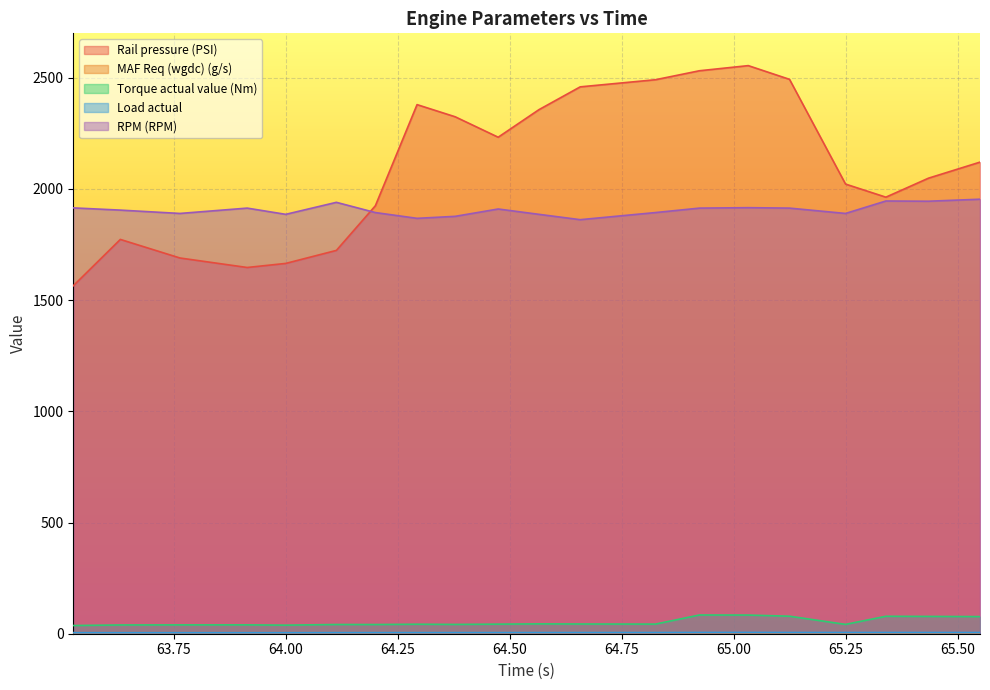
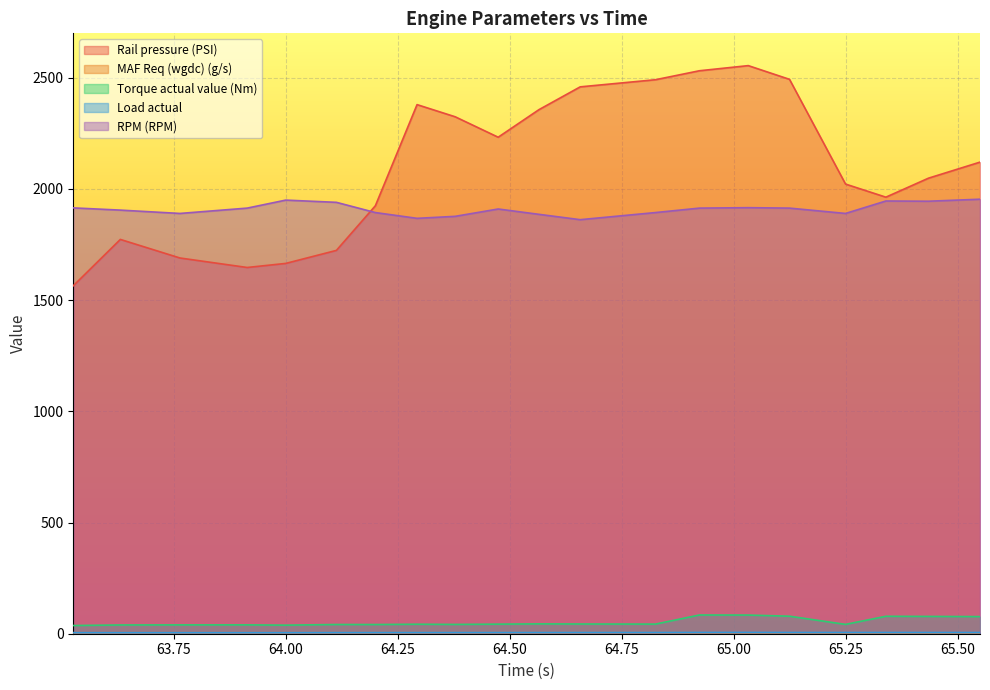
  {
    "Torque actual value (Nm)": {
      "64.00": 40,
      "65.25": 40
    },
    "RPM (RPM)": {
-     "64.00": 1890,
+     "64.00": 1950,
      "65.25": 1890
    }
  }
